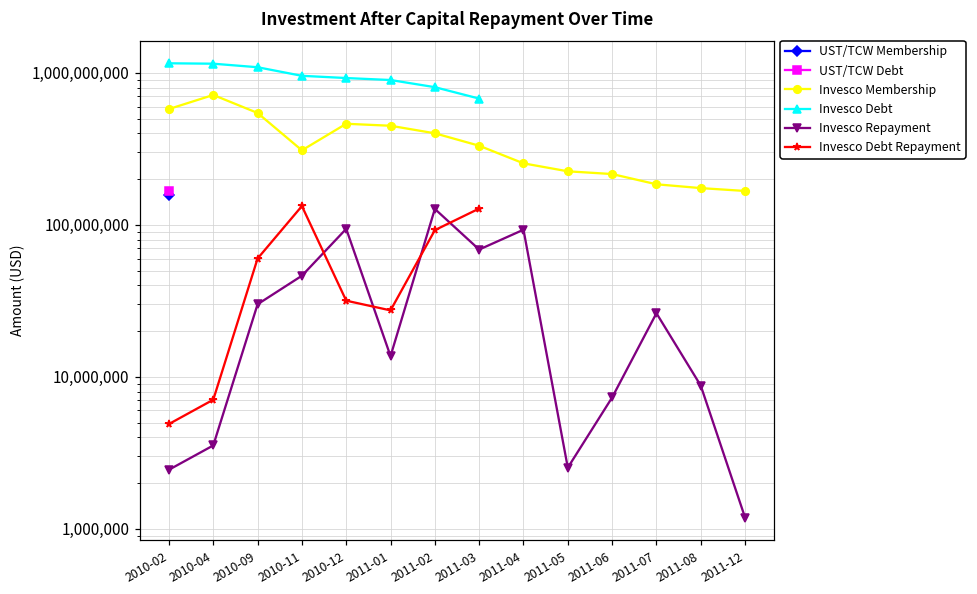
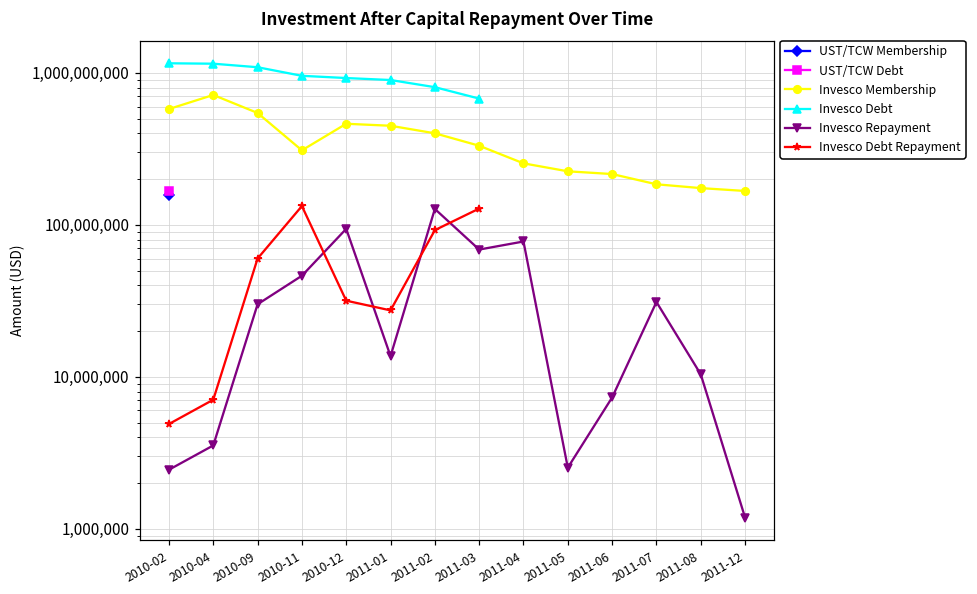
  {
    "UST/TCW Membership": {
      "2010-02": "160,000,000"
    },
    "UST/TCW Debt": {
      "2010-02": "170,000,000"
    },
    "Invesco Membership": {
      "2010-02": "580,000,000",
      "2010-04": "700,000,000",
      "2010-09": "540,000,000",
      "2010-11": "310,000,000",
      "2010-12": "460,000,000",
      "2011-01": "450,000,000",
      "2011-02": "400,000,000",
      "2011-03": "330,000,000",
      "2011-04": "250,000,000",
      "2011-05": "230,000,000",
      "2011-06": "220,000,000",
      "2011-07": "180,000,000",
      "2011-08": "170,000,000",
      "2011-12": "170,000,000"
    },
    "Invesco Debt": {
      "2010-02": "1,200,000,000",
      "2010-04": "1,100,000,000",
      "2010-09": "1,100,000,000",
      "2010-11": "1,000,000,000",
      "2010-12": "900,000,000",
      "2011-01": "900,000,000",
      "2011-02": "800,000,000",
      "2011-03": "700,000,000"
    },
    "Invesco Repayment": {
      "2010-02": "2,400,000",
      "2010-04": "3,500,000",
      "2010-09": "30,000,000",
      "2010-11": "46,000,000",
      "2010-12": "90,000,000",
      "2011-01": "14,000,000",
      "2011-02": "130,000,000",
      "2011-03": "70,000,000",
-     "2011-04": "90,000,000",
+     "2011-04": "80,000,000",
      "2011-05": "2,500,000",
      "2011-06": "7,000,000",
-     "2011-07": "26,000,000",
-     "2011-08": "9,000,000",
+     "2011-07": "31,000,000",
+     "2011-08": "10,000,000",
      "2011-12": "1,200,000"
    },
    "Invesco Debt Repayment": {
      "2010-02": "4,900,000",
      "2010-04": "7,000,000",
      "2010-09": "60,000,000",
      "2010-11": "130,000,000",
      "2010-12": "32,000,000",
      "2011-01": "27,000,000",
      "2011-02": "90,000,000",
      "2011-03": "130,000,000"
    }
  }
